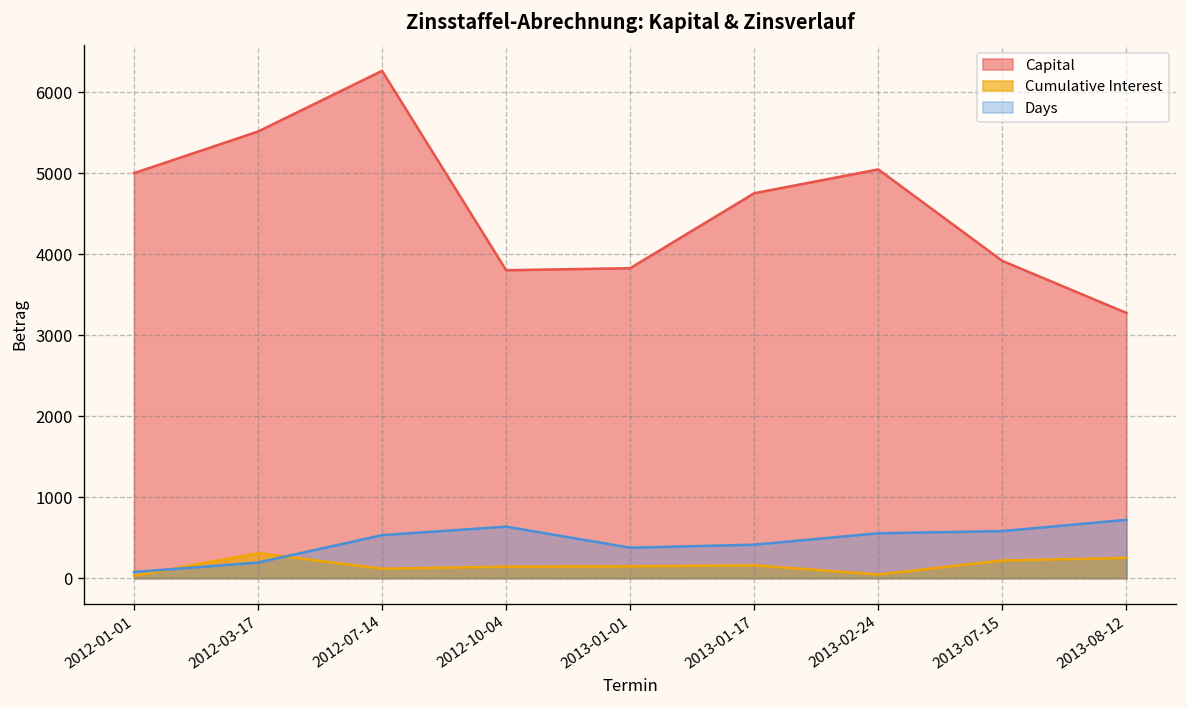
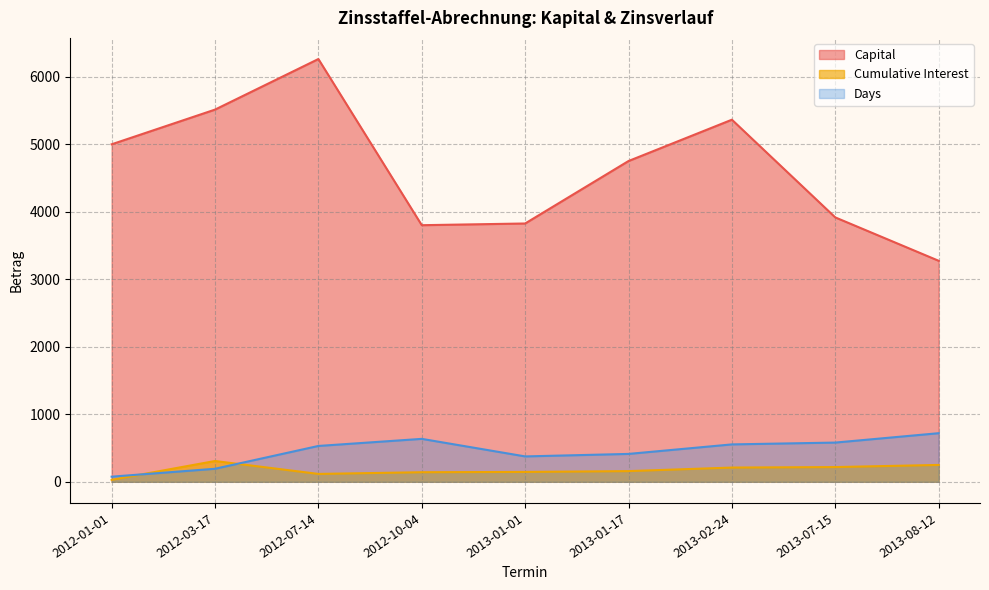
  {
    "Capital": {
      "2012-01-01": 5000,
      "2012-03-17": 5500,
      "2012-07-14": 6300,
      "2012-10-04": 3800,
      "2013-01-01": 3800,
      "2013-01-17": 4800,
-     "2013-02-24": 5000,
+     "2013-02-24": 5400,
      "2013-07-15": 3900,
      "2013-08-12": 3300
    },
    "Cumulative Interest": {
      "2012-01-01": 0,
      "2012-03-17": 300,
      "2012-07-14": 100,
      "2012-10-04": 100,
      "2013-01-01": 100,
      "2013-01-17": 200,
-     "2013-02-24": 0,
+     "2013-02-24": 200,
      "2013-07-15": 200,
      "2013-08-12": 200
    },
    "Days": {
      "2012-01-01": 100,
      "2012-03-17": 200,
      "2012-07-14": 500,
      "2012-10-04": 600,
      "2013-01-01": 400,
      "2013-01-17": 400,
      "2013-02-24": 600,
      "2013-07-15": 600,
      "2013-08-12": 700
    }
  }
